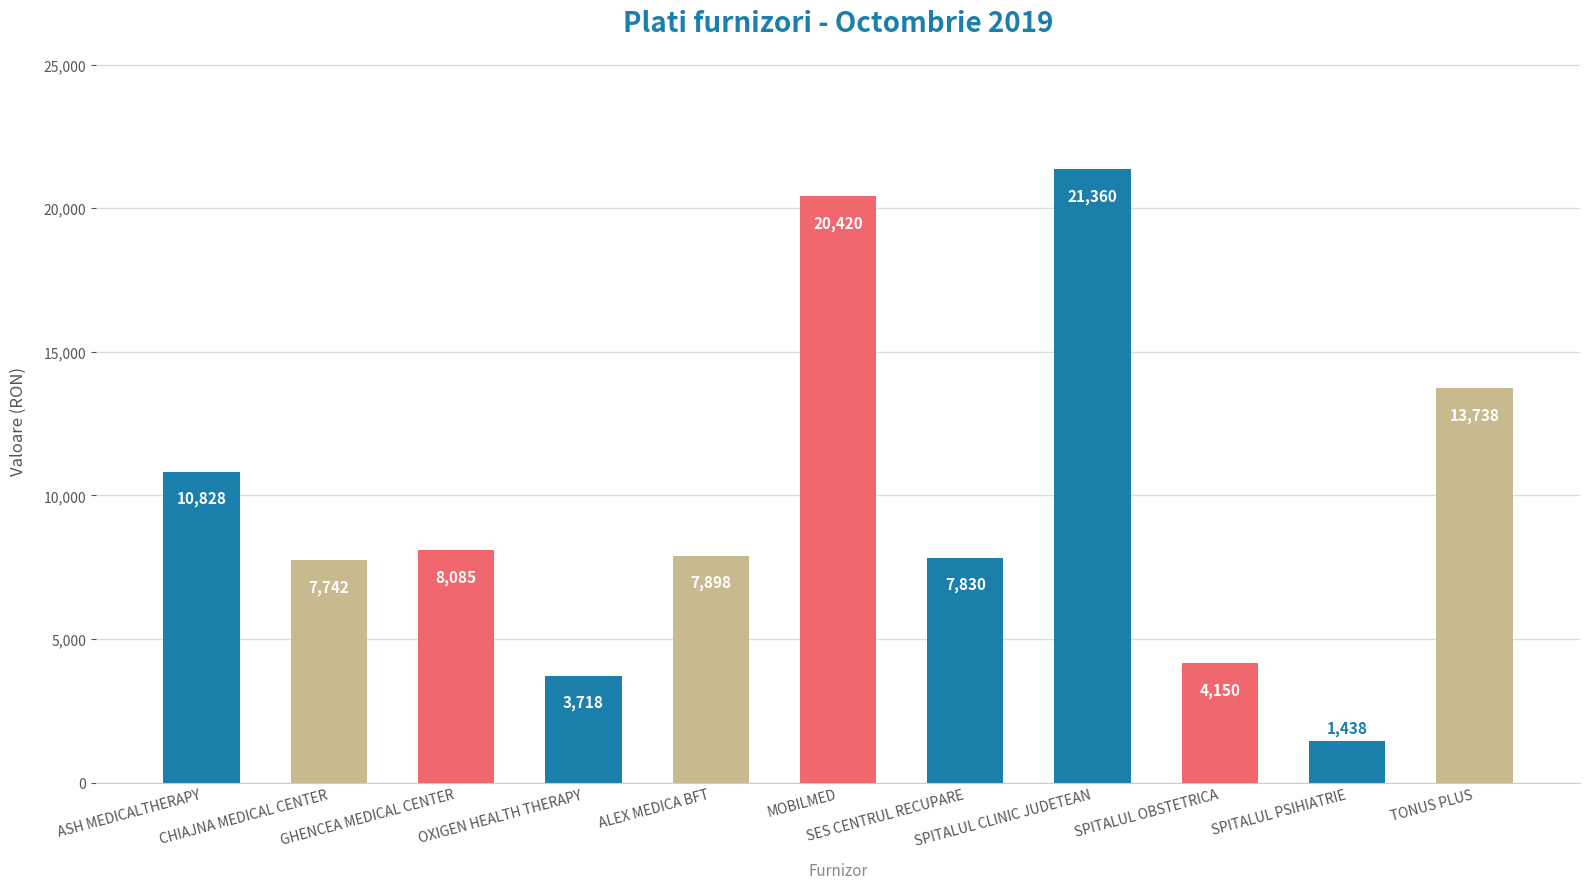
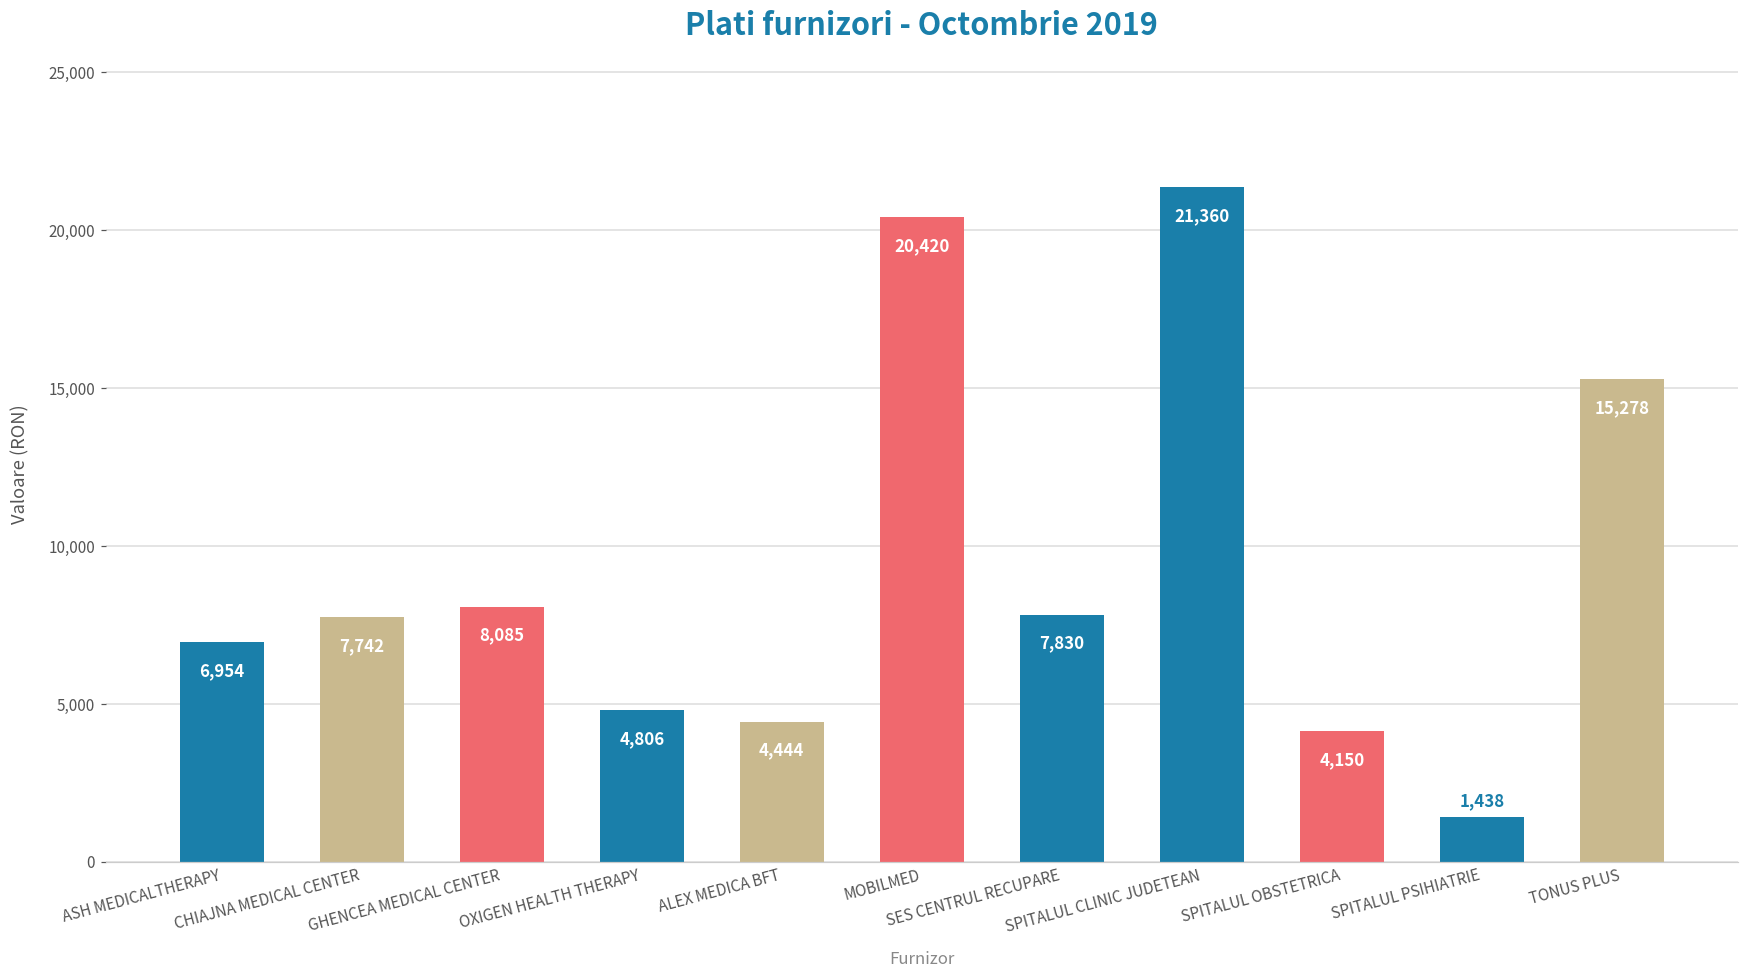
  {
-   "ASH MEDICALTHERAPY": "10,828",
+   "ASH MEDICALTHERAPY": "6,954",
    "CHIAJNA MEDICAL CENTER": "7,742",
    "GHENCEA MEDICAL CENTER": "8,085",
-   "OXIGEN HEALTH THERAPY": "3,718",
-   "ALEX MEDICA BFT": "7,898",
+   "OXIGEN HEALTH THERAPY": "4,806",
+   "ALEX MEDICA BFT": "4,444",
    "MOBILMED": "20,420",
    "SES CENTRUL RECUPARE": "7,830",
    "SPITALUL CLINIC JUDETEAN": "21,360",
    "SPITALUL OBSTETRICA": "4,150",
    "SPITALUL PSIHIATRIE": "1,438",
-   "TONUS PLUS": "13,738"
+   "TONUS PLUS": "15,278"
  }
